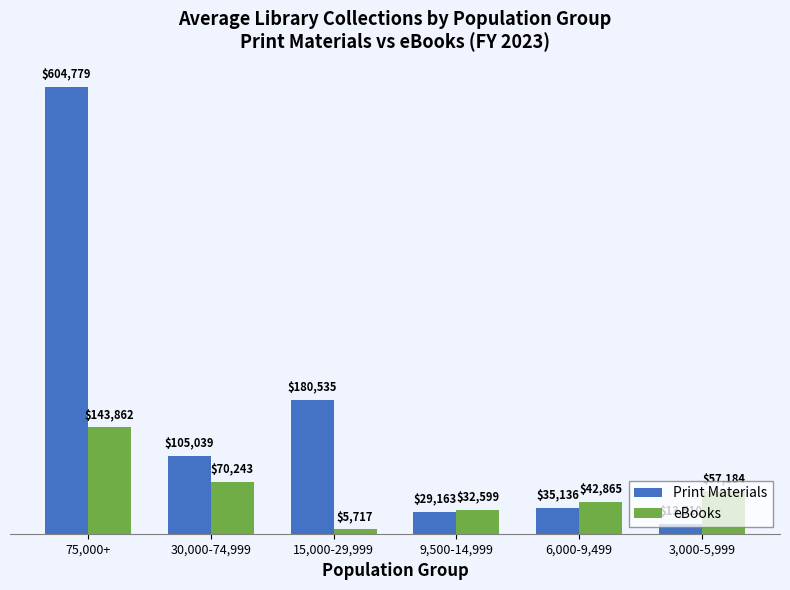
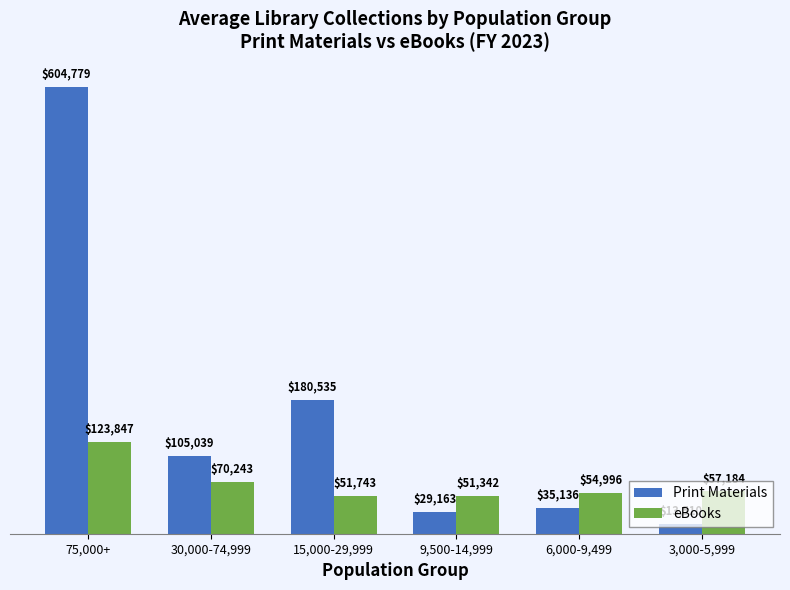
  {
    "Print Materials": {
      "75,000+": "$604,779",
      "30,000-74,999": "$105,039",
      "15,000-29,999": "$180,535",
      "9,500-14,999": "$29,163",
      "6,000-9,499": "$35,136"
    },
    "eBooks": {
-     "75,000+": "$143,862",
+     "75,000+": "$123,847",
      "30,000-74,999": "$70,243",
-     "15,000-29,999": "$5,717",
-     "9,500-14,999": "$32,599",
-     "6,000-9,499": "$42,865"
+     "15,000-29,999": "$51,743",
+     "9,500-14,999": "$51,342",
+     "6,000-9,499": "$54,996"
    }
  }
